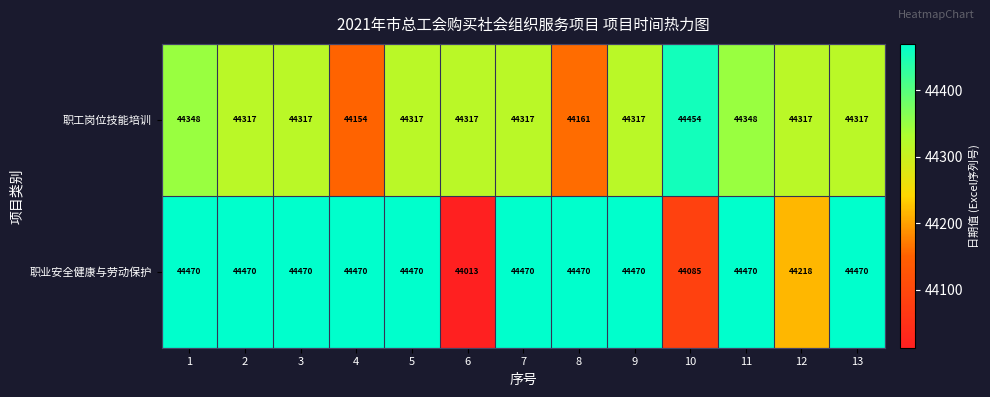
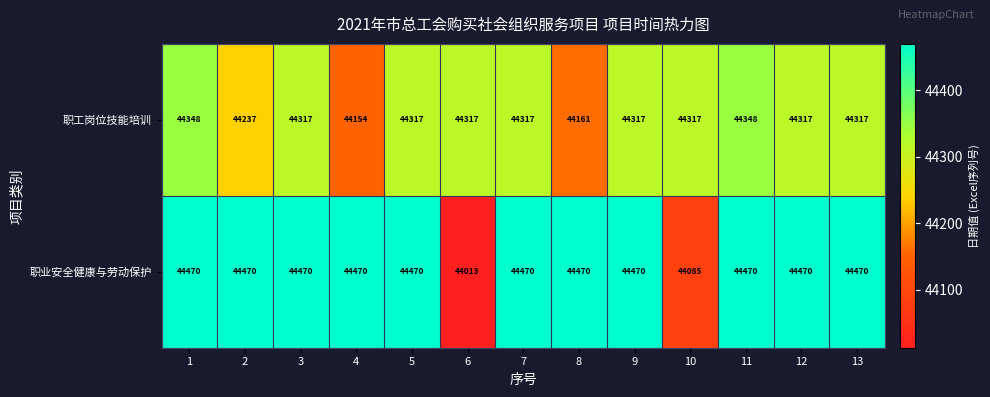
  {
    "职工岗位技能培训": {
      "1": 44348,
-     "2": 44317,
+     "2": 44237,
      "3": 44317,
      "4": 44154,
      "5": 44317,
      "6": 44317,
      "7": 44317,
      "8": 44161,
      "9": 44317,
-     "10": 44454,
+     "10": 44317,
      "11": 44348,
      "12": 44317,
      "13": 44317
    },
    "职业安全健康与劳动保护": {
      "1": 44470,
      "2": 44470,
      "3": 44470,
      "4": 44470,
      "5": 44470,
      "6": 44013,
      "7": 44470,
      "8": 44470,
      "9": 44470,
      "10": 44085,
      "11": 44470,
-     "12": 44218,
+     "12": 44470,
      "13": 44470
    }
  }
